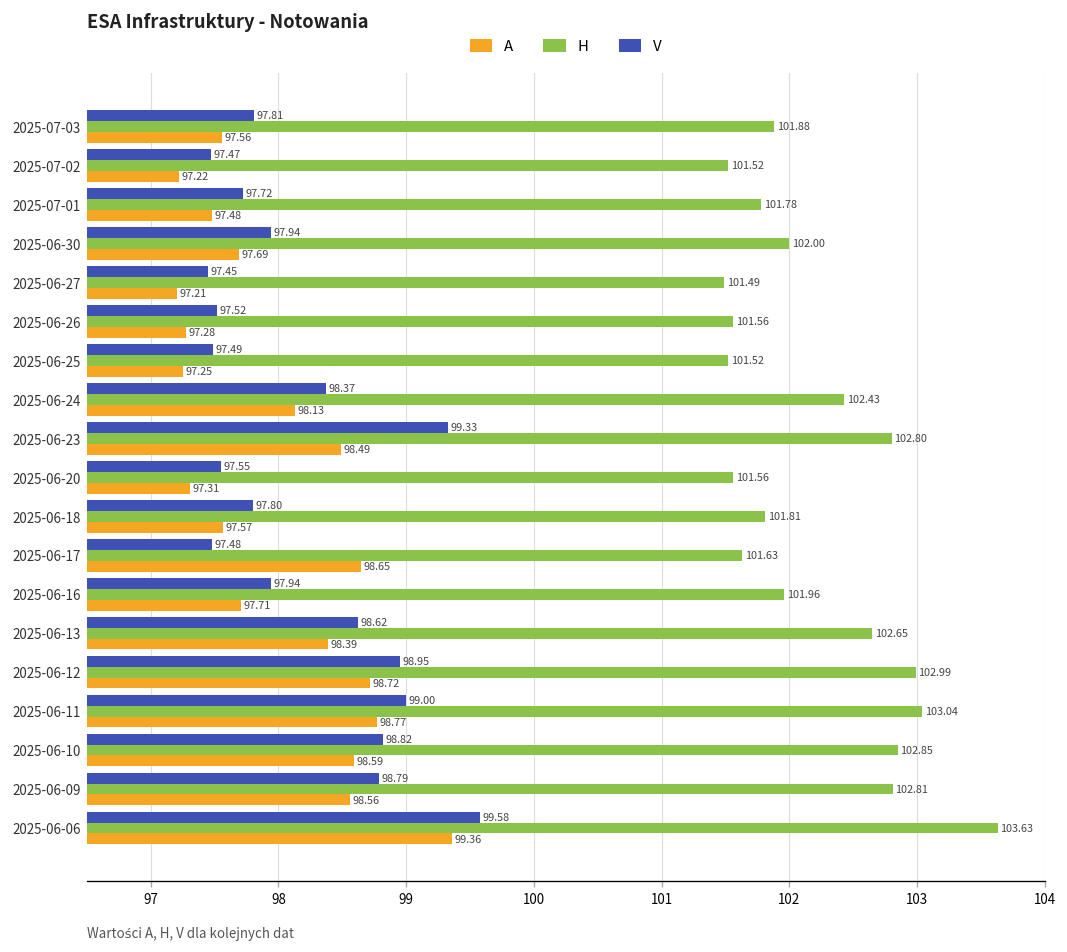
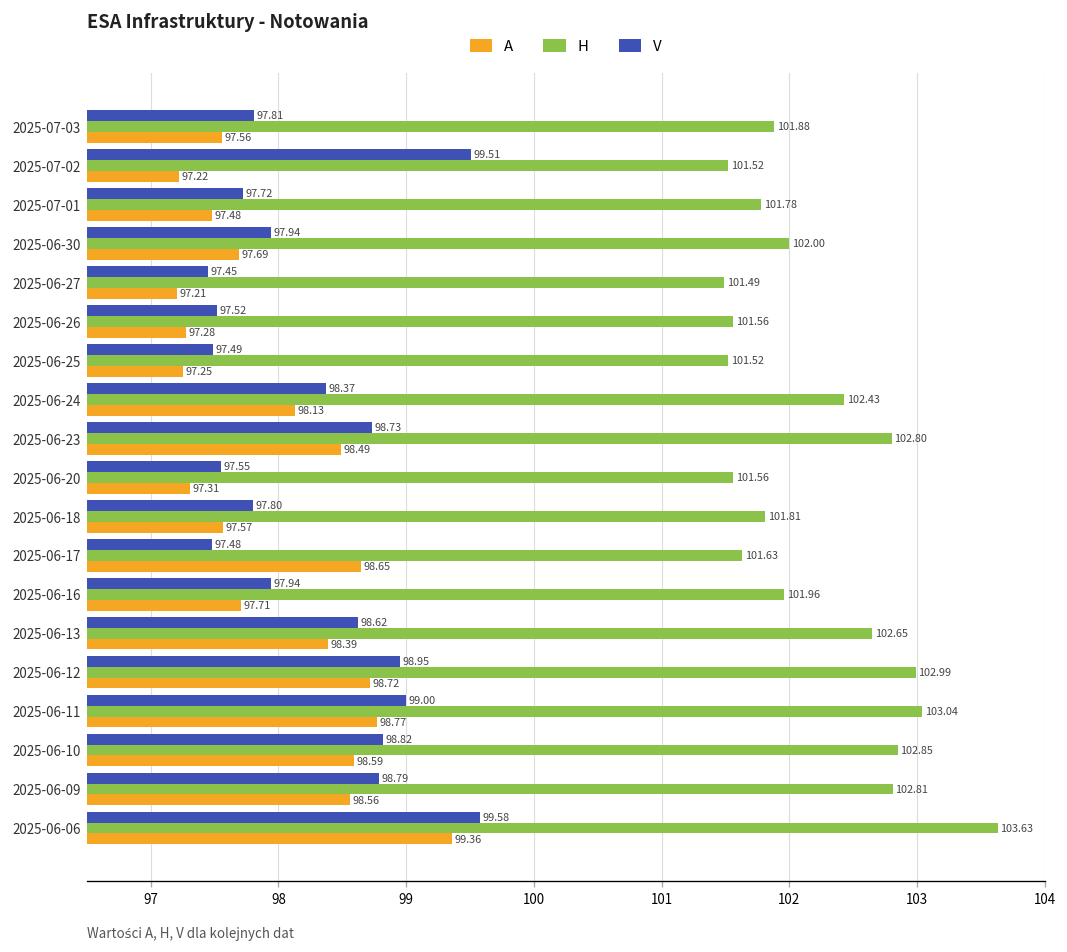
  {
    "A": {
      "2025-07-03": 97.56,
      "2025-07-02": 97.22,
      "2025-07-01": 97.48,
      "2025-06-30": 97.69,
      "2025-06-27": 97.21,
      "2025-06-26": 97.28,
      "2025-06-25": 97.25,
      "2025-06-24": 98.13,
      "2025-06-23": 98.49,
      "2025-06-20": 97.31,
      "2025-06-18": 97.57,
      "2025-06-17": 98.65,
      "2025-06-16": 97.71,
      "2025-06-13": 98.39,
      "2025-06-12": 98.72,
      "2025-06-11": 98.77,
      "2025-06-10": 98.59,
      "2025-06-09": 98.56,
      "2025-06-06": 99.36
    },
    "H": {
      "2025-07-03": 101.88,
      "2025-07-02": 101.52,
      "2025-07-01": 101.78,
      "2025-06-30": 102.00,
      "2025-06-27": 101.49,
      "2025-06-26": 101.56,
      "2025-06-25": 101.52,
      "2025-06-24": 102.43,
      "2025-06-23": 102.80,
      "2025-06-20": 101.56,
      "2025-06-18": 101.81,
      "2025-06-17": 101.63,
      "2025-06-16": 101.96,
      "2025-06-13": 102.65,
      "2025-06-12": 102.99,
      "2025-06-11": 103.04,
      "2025-06-10": 102.85,
      "2025-06-09": 102.81,
      "2025-06-06": 103.63
    },
    "V": {
      "2025-07-03": 97.81,
-     "2025-07-02": 97.47,
+     "2025-07-02": 99.51,
      "2025-07-01": 97.72,
      "2025-06-30": 97.94,
      "2025-06-27": 97.45,
      "2025-06-26": 97.52,
      "2025-06-25": 97.49,
      "2025-06-24": 98.37,
-     "2025-06-23": 99.33,
+     "2025-06-23": 98.73,
      "2025-06-20": 97.55,
      "2025-06-18": 97.80,
      "2025-06-17": 97.48,
      "2025-06-16": 97.94,
      "2025-06-13": 98.62,
      "2025-06-12": 98.95,
      "2025-06-11": 99.00,
      "2025-06-10": 98.82,
      "2025-06-09": 98.79,
      "2025-06-06": 99.58
    }
  }
